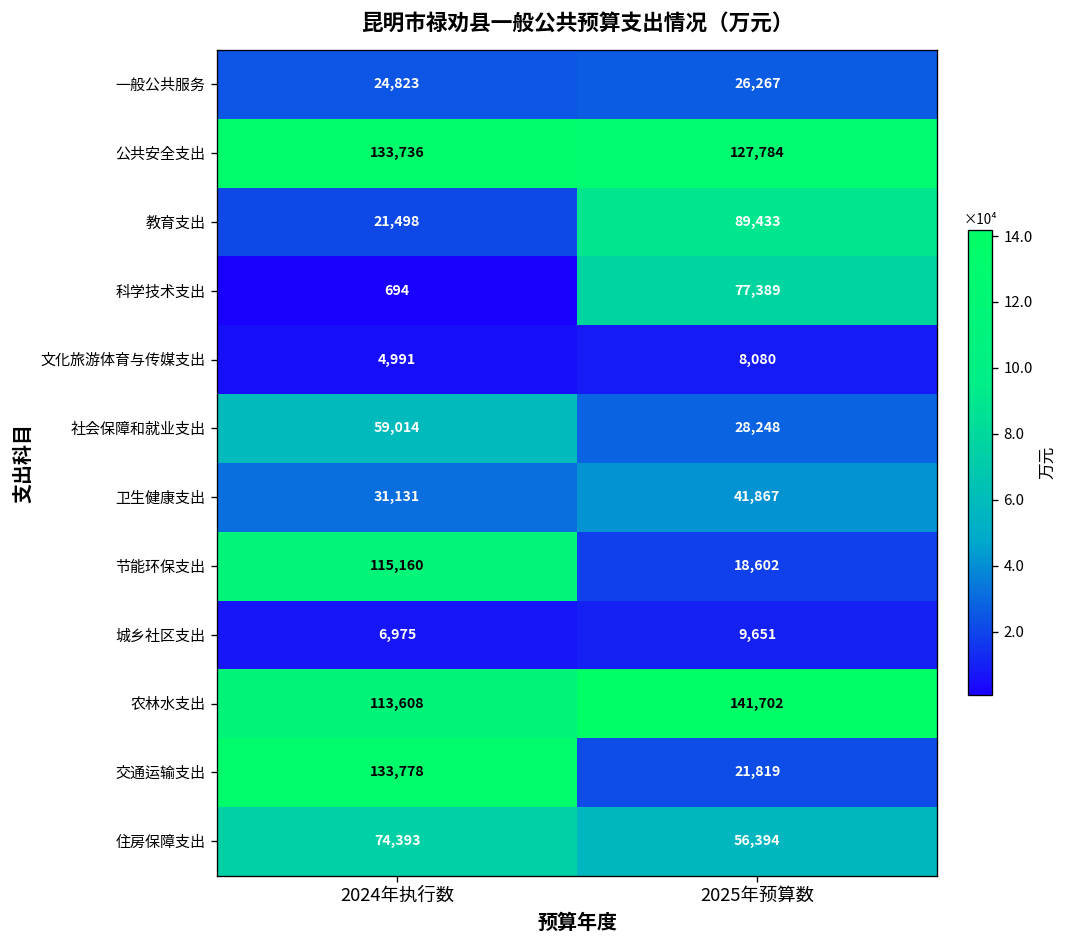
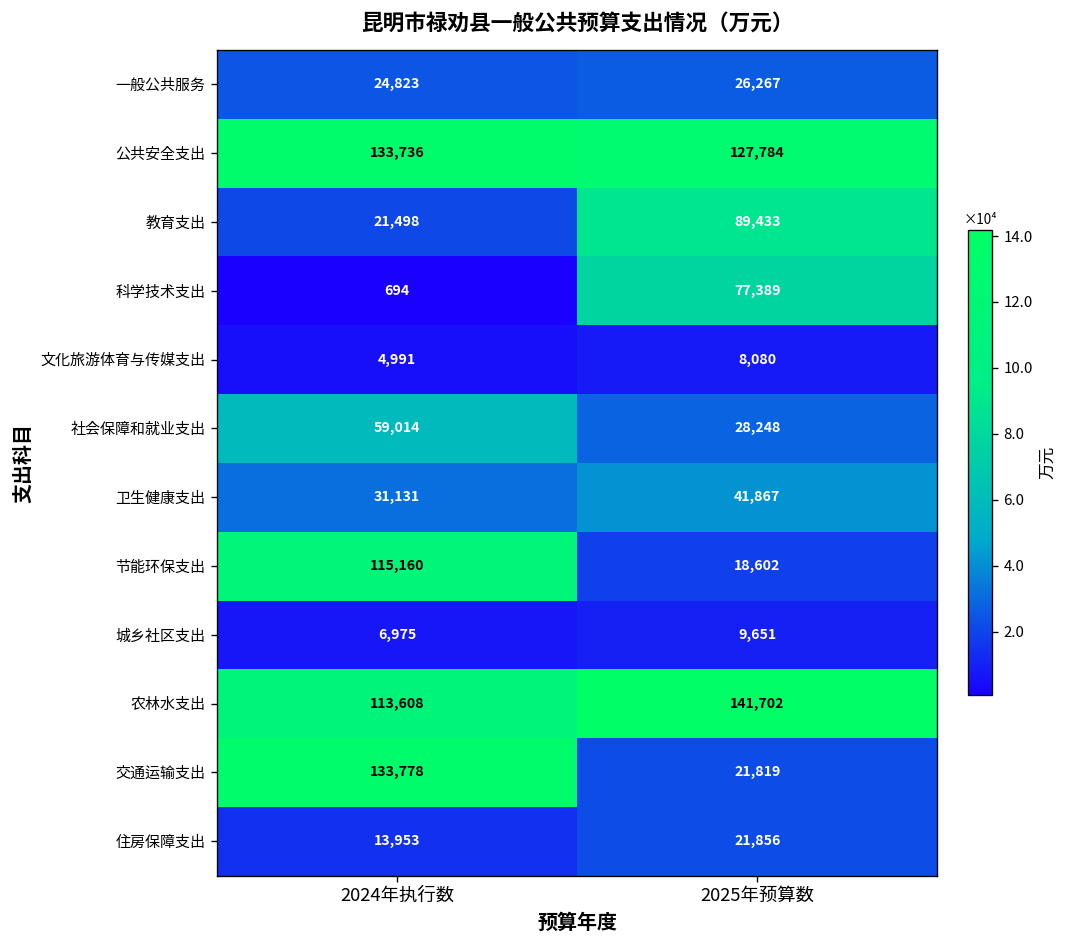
  {
    "一般公共服务": {
      "2024年执行数": "24,823",
      "2025年预算数": "26,267"
    },
    "公共安全支出": {
      "2024年执行数": "133,736",
      "2025年预算数": "127,784"
    },
    "教育支出": {
      "2024年执行数": "21,498",
      "2025年预算数": "89,433"
    },
    "科学技术支出": {
      "2024年执行数": "694",
      "2025年预算数": "77,389"
    },
    "文化旅游体育与传媒支出": {
      "2024年执行数": "4,991",
      "2025年预算数": "8,080"
    },
    "社会保障和就业支出": {
      "2024年执行数": "59,014",
      "2025年预算数": "28,248"
    },
    "卫生健康支出": {
      "2024年执行数": "31,131",
      "2025年预算数": "41,867"
    },
    "节能环保支出": {
      "2024年执行数": "115,160",
      "2025年预算数": "18,602"
    },
    "城乡社区支出": {
      "2024年执行数": "6,975",
      "2025年预算数": "9,651"
    },
    "农林水支出": {
      "2024年执行数": "113,608",
      "2025年预算数": "141,702"
    },
    "交通运输支出": {
      "2024年执行数": "133,778",
      "2025年预算数": "21,819"
    },
    "住房保障支出": {
-     "2024年执行数": "74,393",
-     "2025年预算数": "56,394"
+     "2024年执行数": "13,953",
+     "2025年预算数": "21,856"
    }
  }
